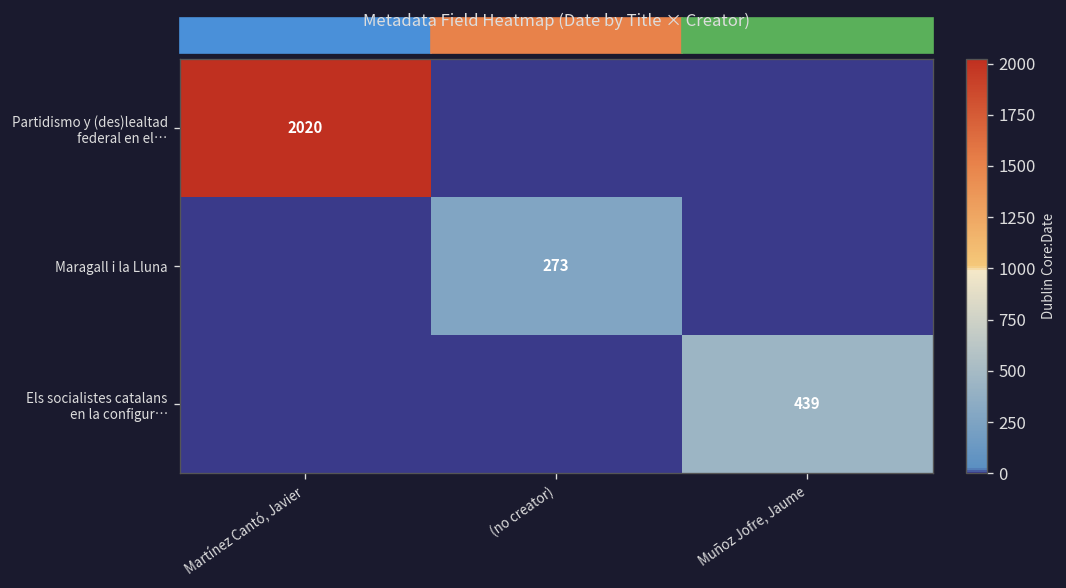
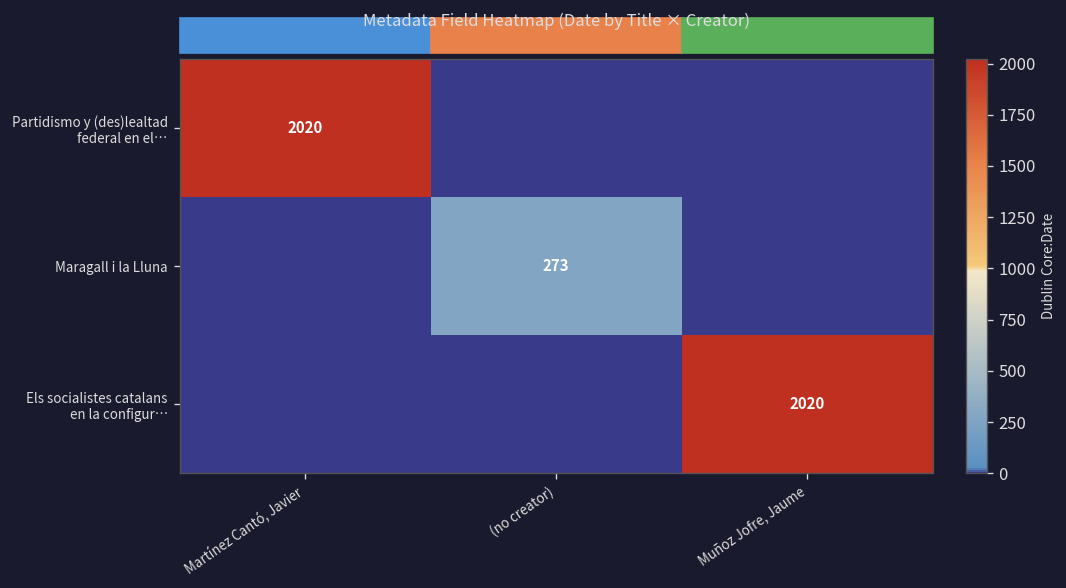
  {
    "Partidismo y (des)lealtad federal en el…": {
      "Martínez Cantó, Javier": 2020
    },
    "Maragall i la Lluna": {
      "(no creator)": 273
    },
    "Els socialistes catalans en la configur…": {
-     "Muñoz Jofre, Jaume": 439
+     "Muñoz Jofre, Jaume": 2020
    }
  }
